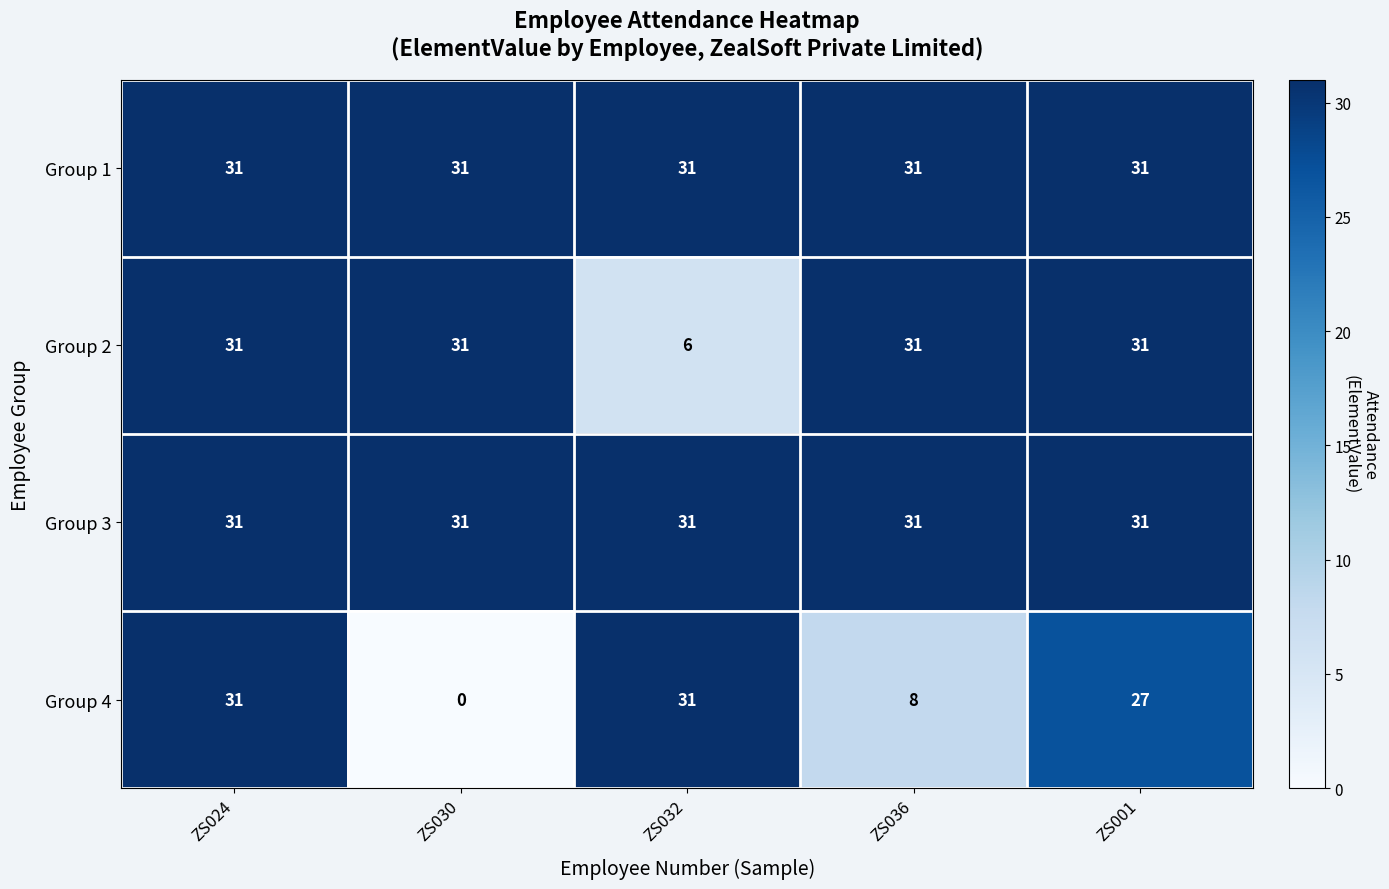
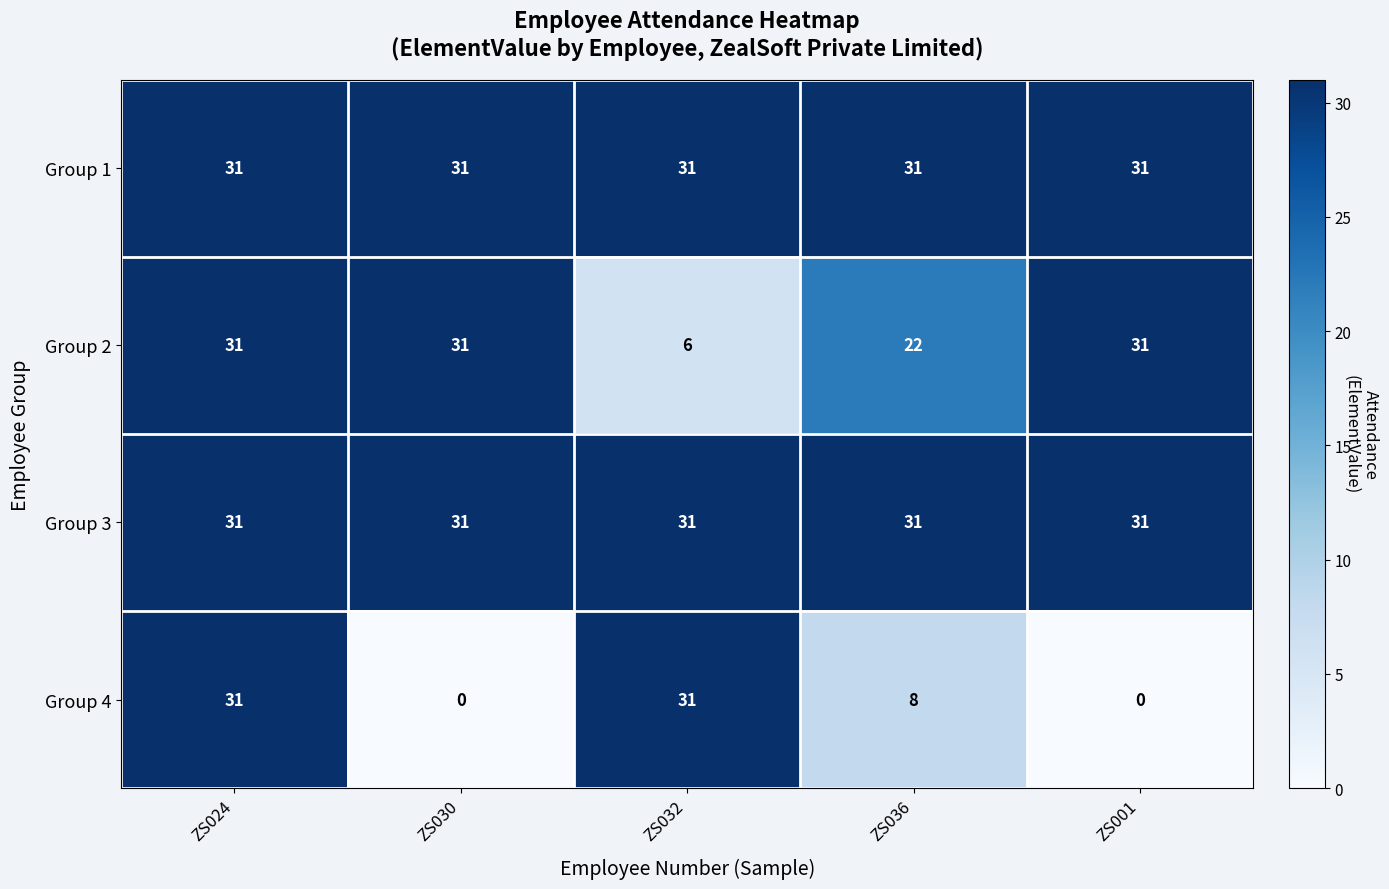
  {
    "Group 1": {
      "ZS024": 31,
      "ZS030": 31,
      "ZS032": 31,
      "ZS036": 31,
      "ZS001": 31
    },
    "Group 2": {
      "ZS024": 31,
      "ZS030": 31,
      "ZS032": 6,
-     "ZS036": 31,
+     "ZS036": 22,
      "ZS001": 31
    },
    "Group 3": {
      "ZS024": 31,
      "ZS030": 31,
      "ZS032": 31,
      "ZS036": 31,
      "ZS001": 31
    },
    "Group 4": {
      "ZS024": 31,
      "ZS030": 0,
      "ZS032": 31,
      "ZS036": 8,
-     "ZS001": 27
+     "ZS001": 0
    }
  }
